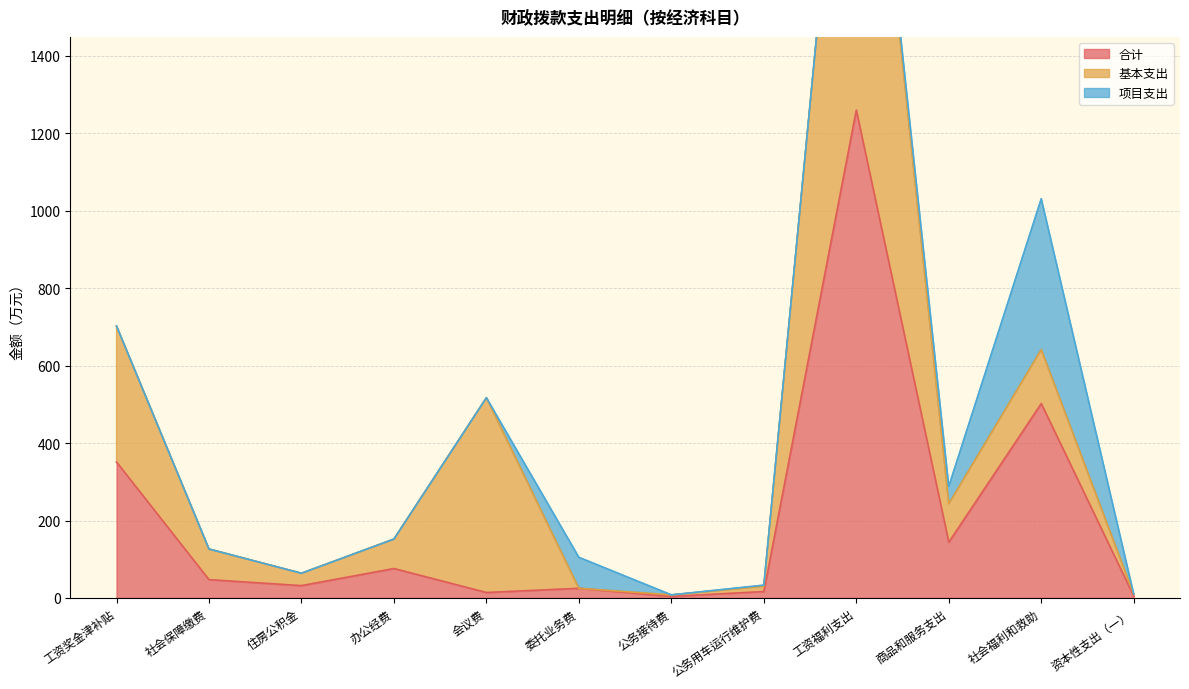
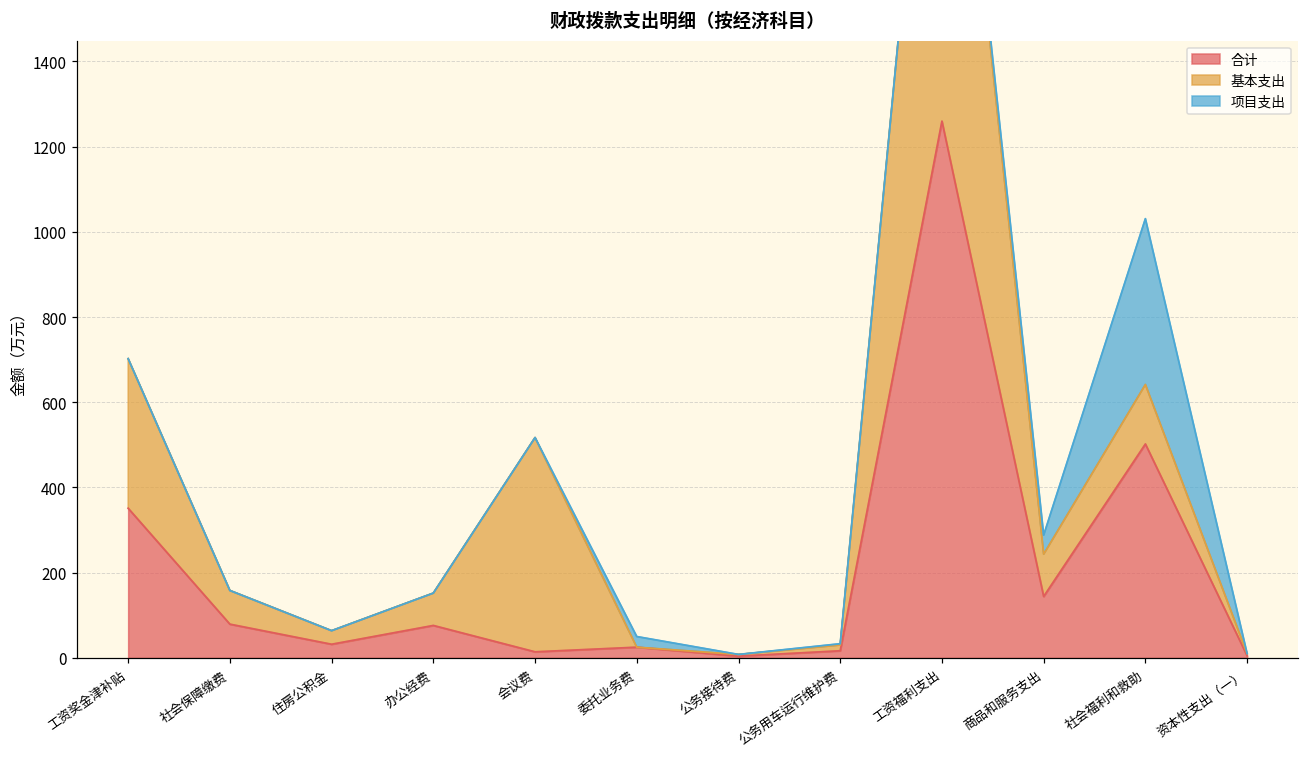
  {
    "合计": {
      "工资奖金津补贴": 350,
-     "社会保障缴费": 50,
+     "社会保障缴费": 80,
      "住房公积金": 30,
      "办公经费": 80,
      "会议费": 10,
      "公务用车运行维护费": 20,
      "工资福利支出": 1260,
      "商品和服务支出": 140,
      "社会福利和救助": 500
    },
    "基本支出": {
      "商品和服务支出": 100,
      "社会福利和救助": 140
    },
    "项目支出": {
-     "委托业务费": 80,
+     "委托业务费": 30,
      "商品和服务支出": 40,
      "社会福利和救助": 390
    }
  }
